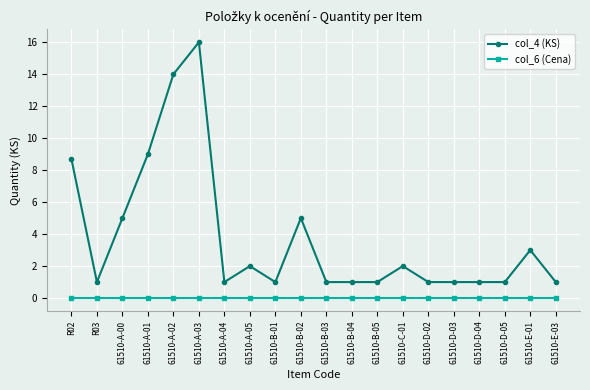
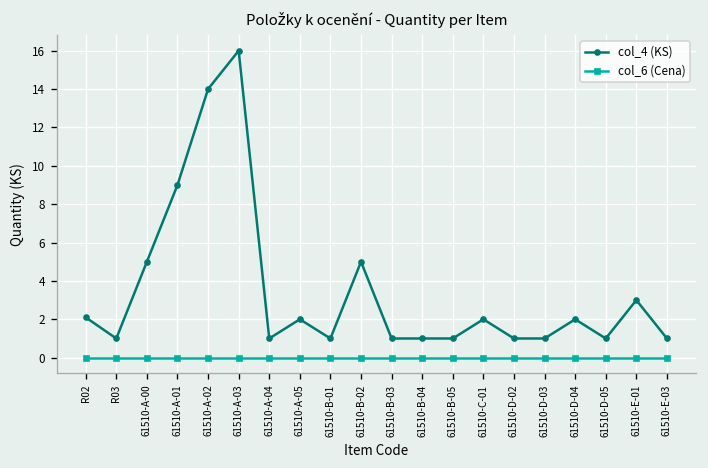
  {
    "col_4 (KS)": {
-     "R02": 8.7,
+     "R02": 2.1,
      "R03": 1.0,
      "61510-A-00": 5.0,
      "61510-A-01": 9.0,
      "61510-A-02": 14.0,
      "61510-A-03": 16.0,
      "61510-A-04": 1.0,
      "61510-A-05": 2.0,
      "61510-B-01": 1.0,
      "61510-B-02": 5.0,
      "61510-B-03": 1.0,
      "61510-B-04": 1.0,
      "61510-B-05": 1.0,
      "61510-C-01": 2.0,
      "61510-D-02": 1.0,
      "61510-D-03": 1.0,
-     "61510-D-04": 1,
+     "61510-D-04": 2,
      "61510-D-05": 1.0,
      "61510-E-01": 3.0,
      "61510-E-03": 1.0
    },
    "col_6 (Cena)": {
      "R02": 0.0,
      "R03": 0.0,
      "61510-A-00": 0.0,
      "61510-A-01": 0.0,
      "61510-A-02": 0.0,
      "61510-A-03": 0.0,
      "61510-A-04": 0.0,
      "61510-A-05": 0.0,
      "61510-B-01": 0.0,
      "61510-B-02": 0.0,
      "61510-B-03": 0.0,
      "61510-B-04": 0.0,
      "61510-B-05": 0.0,
      "61510-C-01": 0.0,
      "61510-D-02": 0.0,
      "61510-D-03": 0.0,
      "61510-D-04": 0.0,
      "61510-D-05": 0.0,
      "61510-E-01": 0.0,
      "61510-E-03": 0.0
    }
  }
